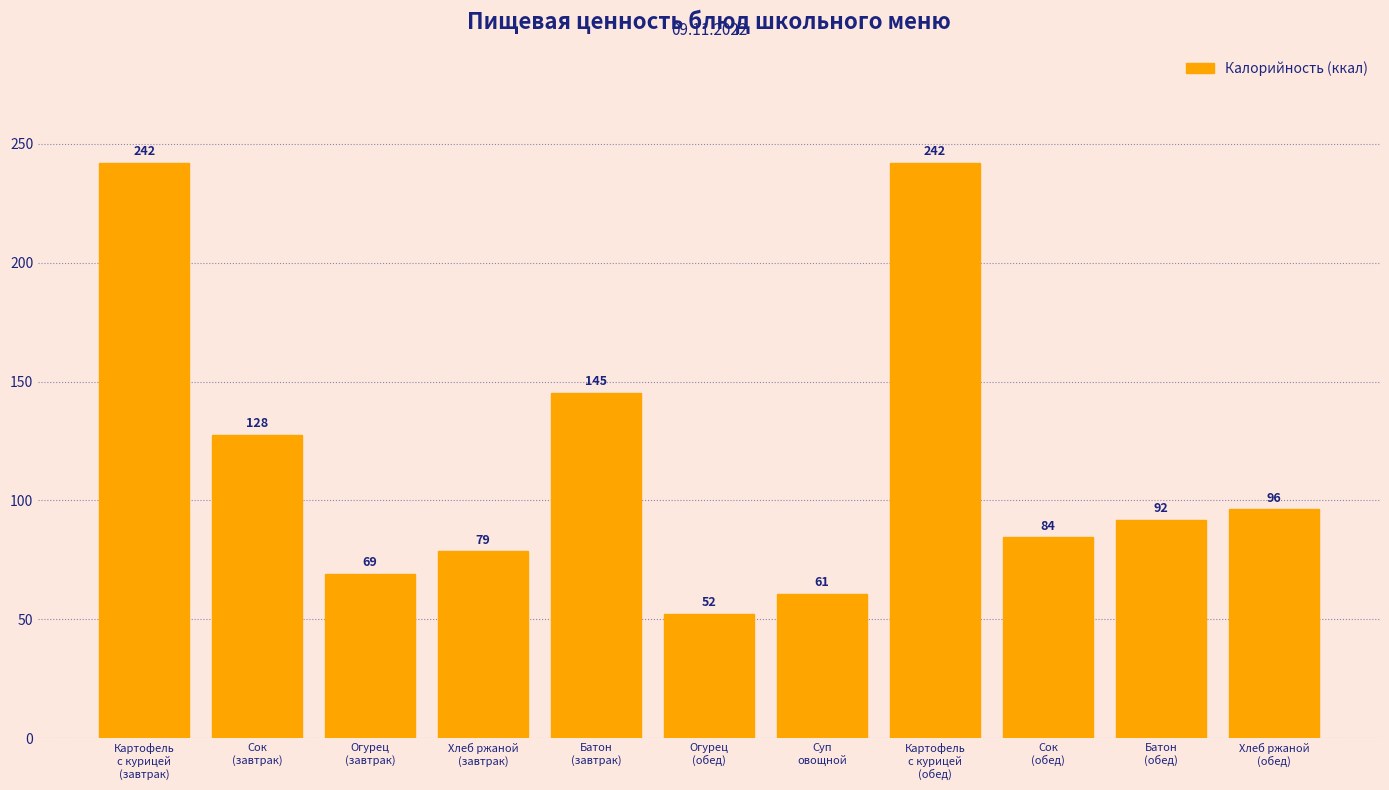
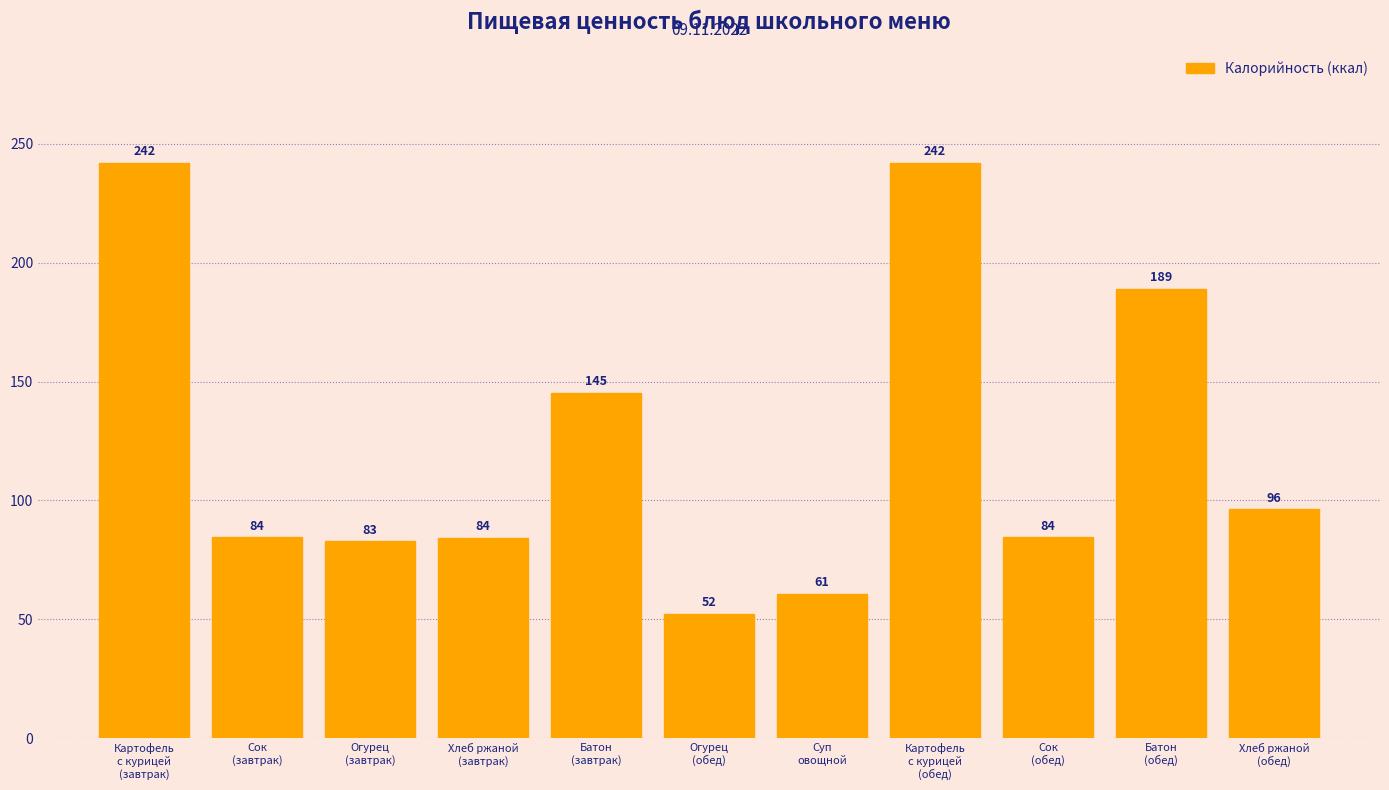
  {
    "Картофель с курицей (завтрак)": 242,
-   "Сок (завтрак)": 128,
-   "Огурец (завтрак)": 69,
-   "Хлеб ржаной (завтрак)": 79,
+   "Сок (завтрак)": 84,
+   "Огурец (завтрак)": 83,
+   "Хлеб ржаной (завтрак)": 84,
    "Батон (завтрак)": 145,
    "Огурец (обед)": 52,
    "Суп овощной": 61,
    "Картофель с курицей (обед)": 242,
    "Сок (обед)": 84,
-   "Батон (обед)": 92,
+   "Батон (обед)": 189,
    "Хлеб ржаной (обед)": 96
  }
